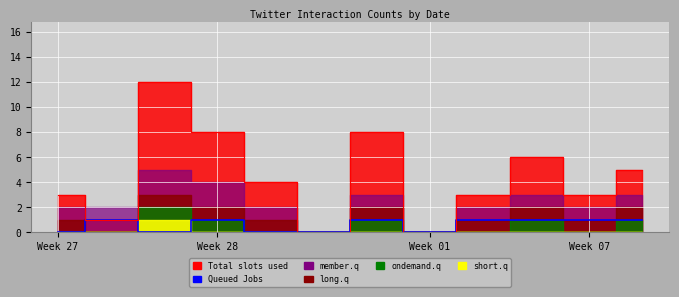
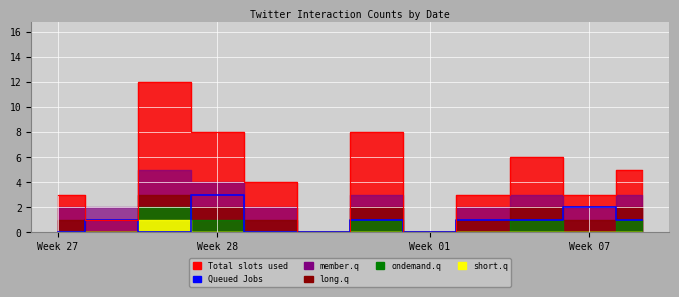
  {
    "Queued Jobs": {
-     "Week 28": 1,
-     "Week 07": 1
+     "Week 28": 3,
+     "Week 07": 2
    }
  }
